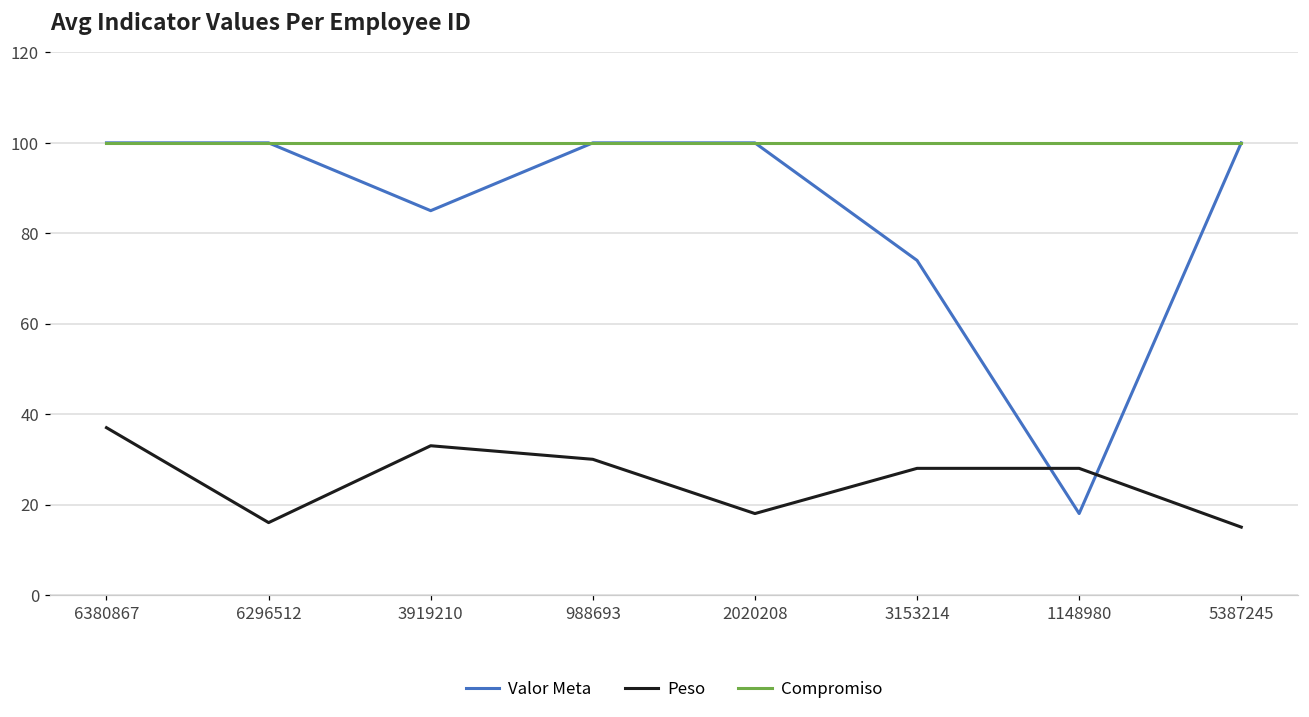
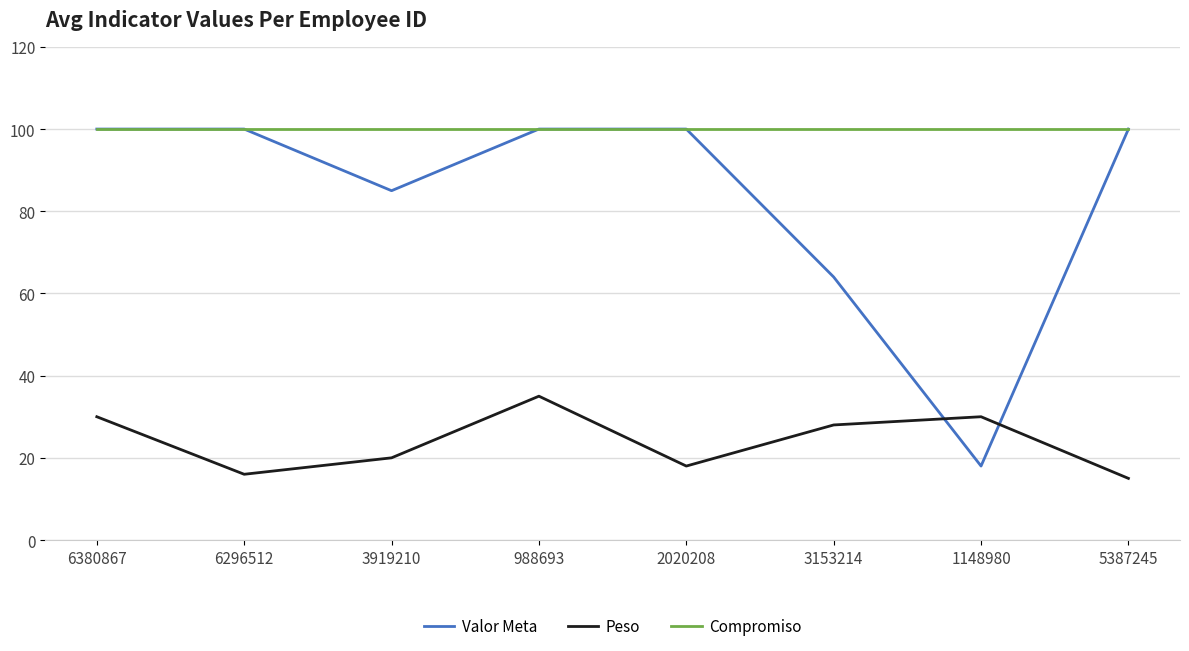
  {
    "Valor Meta": {
      "3919210": 85,
-     "3153214": 74,
+     "3153214": 64,
      "1148980": 18
    },
    "Peso": {
-     "6380867": 37,
+     "6380867": 30,
      "6296512": 16,
-     "3919210": 33,
-     "988693": 30,
+     "3919210": 20,
+     "988693": 35,
      "2020208": 18,
      "3153214": 28,
-     "1148980": 28,
+     "1148980": 30,
      "5387245": 15
    },
    "Compromiso": {
      "3919210": 100,
      "3153214": 100,
      "1148980": 100
    }
  }
